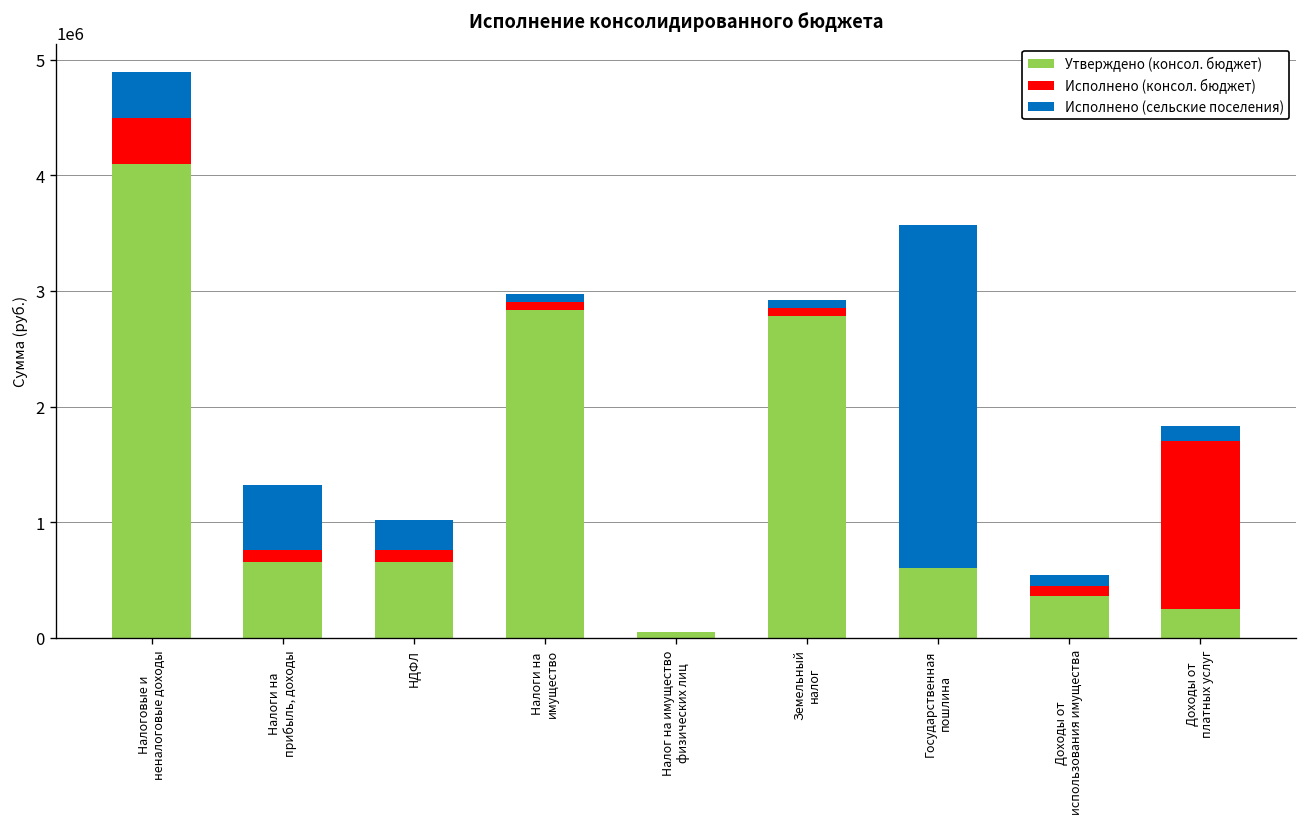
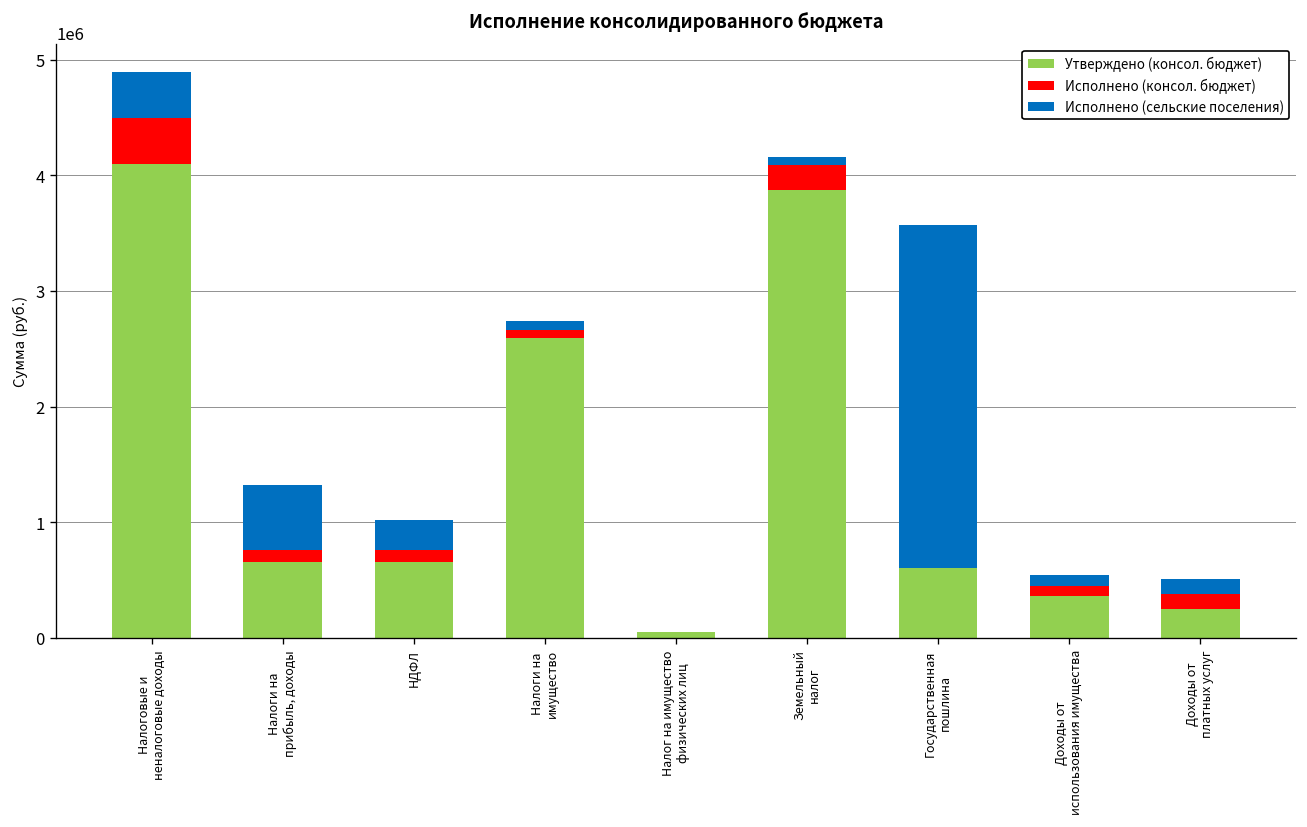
  {
    "Утверждено (консол. бюджет)": {
      "Налоговые и неналоговые доходы": 4100000,
      "Налоги на прибыль, доходы": 700000,
      "НДФЛ": 700000,
-     "Налоги на имущество": 2800000,
+     "Налоги на имущество": 2600000,
      "Налог на имущество физических лиц": 100000,
-     "Земельный налог": 2800000,
+     "Земельный налог": 3900000,
      "Государственная пошлина": 600000,
      "Доходы от использования имущества": 400000,
      "Доходы от платных услуг": 200000
    },
    "Исполнено (консол. бюджет)": {
      "Налоговые и неналоговые доходы": 400000,
      "Налоги на прибыль, доходы": 100000,
      "НДФЛ": 100000,
      "Налоги на имущество": 100000,
-     "Земельный налог": 100000,
+     "Земельный налог": 200000,
      "Доходы от использования имущества": 100000,
-     "Доходы от платных услуг": 1500000
+     "Доходы от платных услуг": 100000
    },
    "Исполнено (сельские поселения)": {
      "Налоговые и неналоговые доходы": 400000,
      "Налоги на прибыль, доходы": 600000,
      "НДФЛ": 300000,
      "Налоги на имущество": 100000,
      "Земельный налог": 100000,
      "Государственная пошлина": 3000000,
      "Доходы от использования имущества": 100000,
      "Доходы от платных услуг": 100000
    }
  }
